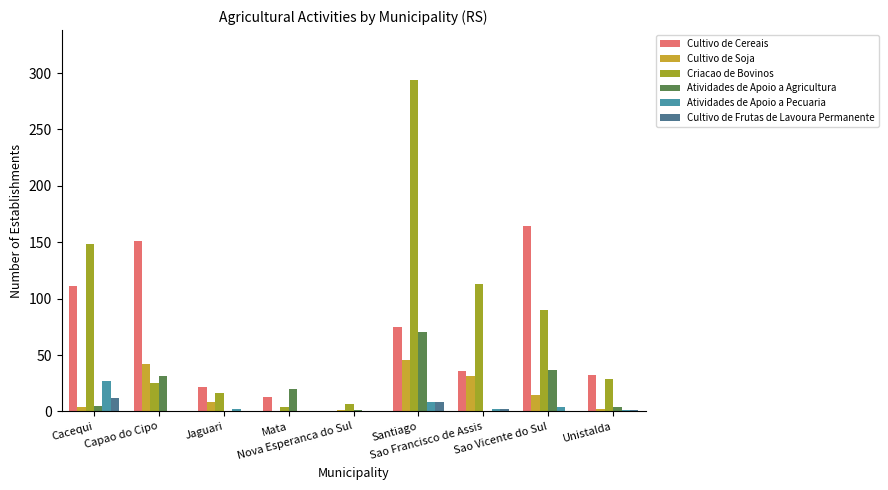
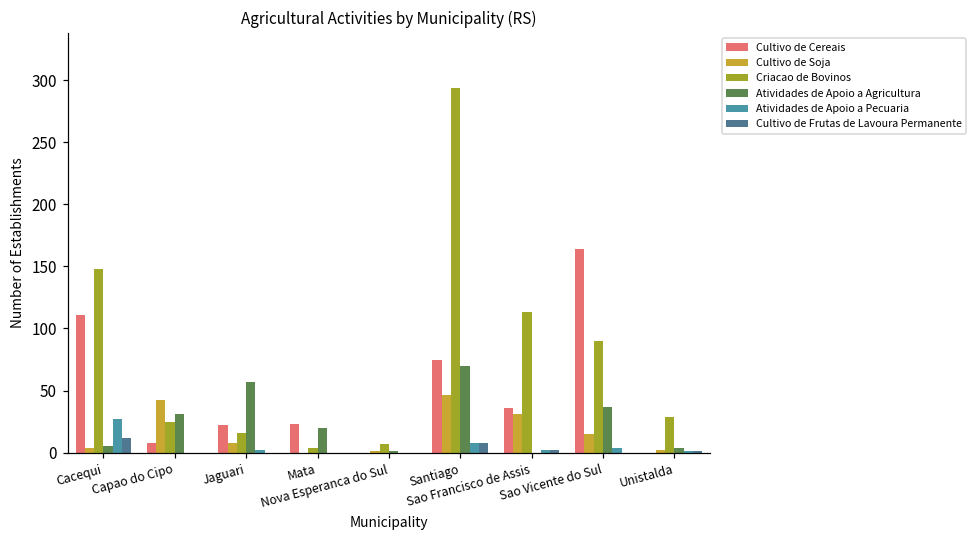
  {
    "Cultivo de Cereais": {
      "Cacequi": 111,
-     "Capao do Cipo": 151,
+     "Capao do Cipo": 8,
      "Jaguari": 22,
-     "Mata": 13,
+     "Mata": 23,
      "Nova Esperanca do Sul": 0,
      "Santiago": 75,
      "Sao Francisco de Assis": 36,
      "Sao Vicente do Sul": 164,
-     "Unistalda": 32
+     "Unistalda": 0
    },
    "Atividades de Apoio a Agricultura": {
      "Cacequi": 5,
      "Capao do Cipo": 31,
-     "Jaguari": 0,
+     "Jaguari": 57,
      "Mata": 20,
      "Santiago": 70,
      "Sao Francisco de Assis": 0,
      "Sao Vicente do Sul": 37,
      "Unistalda": 4
    }
  }
